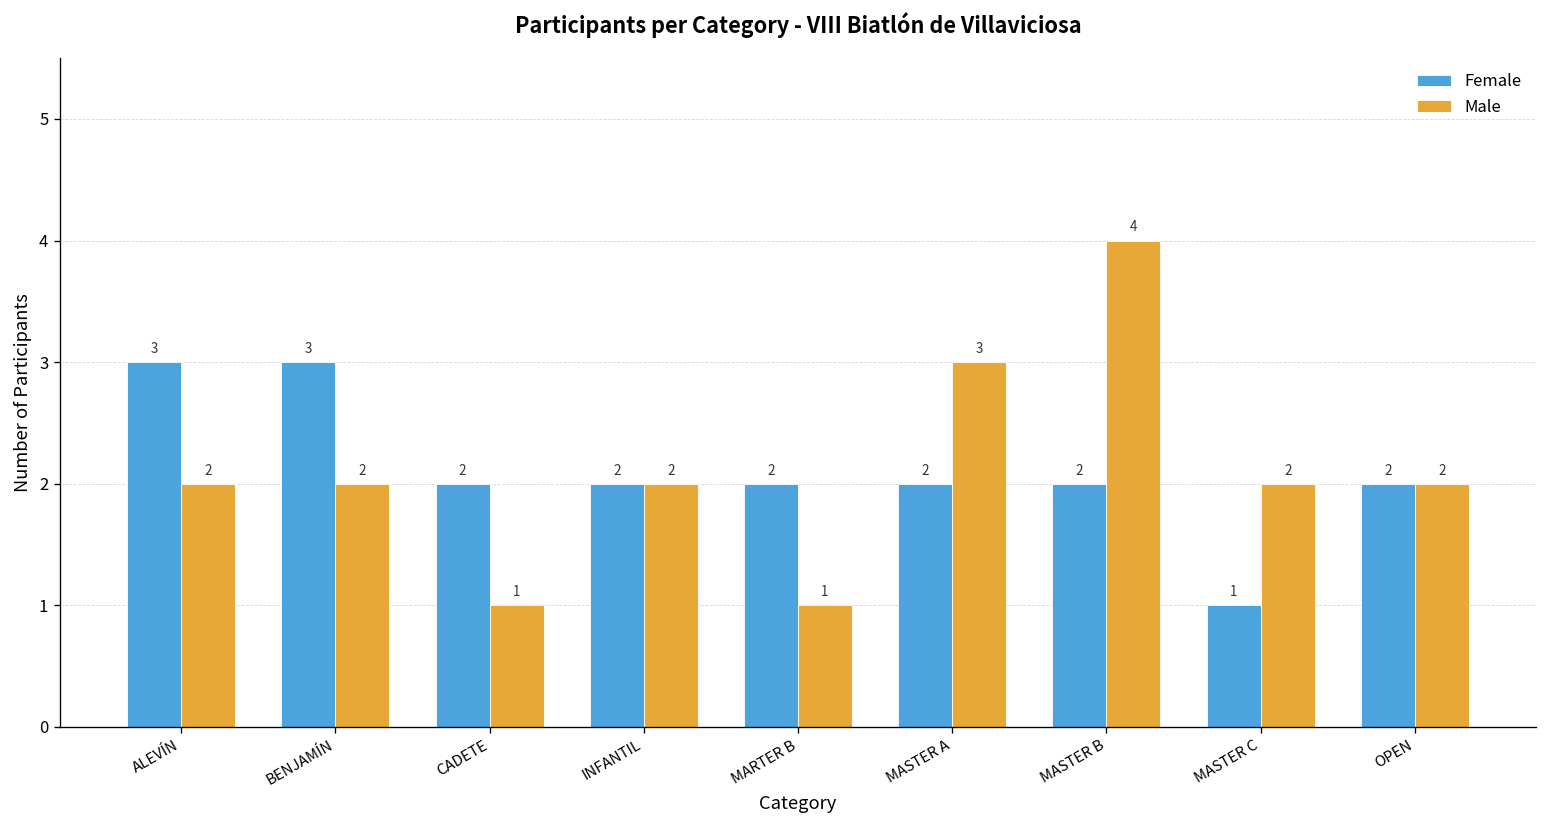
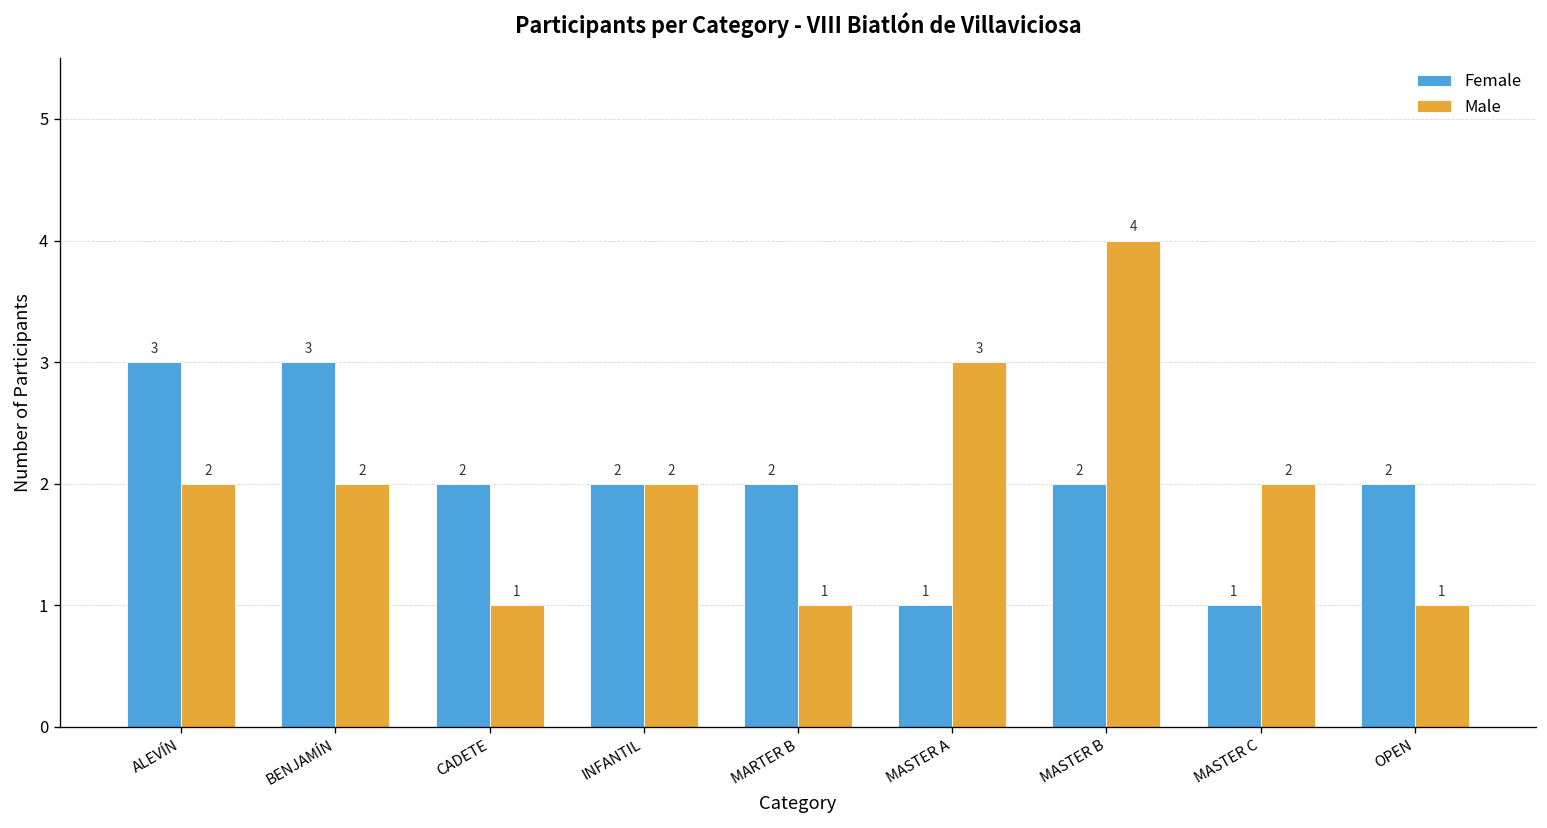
  {
    "Female": {
      "ALEVÍN": 3,
      "BENJAMÍN": 3,
      "CADETE": 2,
      "INFANTIL": 2,
      "MARTER B": 2,
-     "MASTER A": 2,
+     "MASTER A": 1,
      "MASTER B": 2,
      "MASTER C": 1,
      "OPEN": 2
    },
    "Male": {
      "ALEVÍN": 2,
      "BENJAMÍN": 2,
      "CADETE": 1,
      "INFANTIL": 2,
      "MARTER B": 1,
      "MASTER A": 3,
      "MASTER B": 4,
      "MASTER C": 2,
-     "OPEN": 2
+     "OPEN": 1
    }
  }
